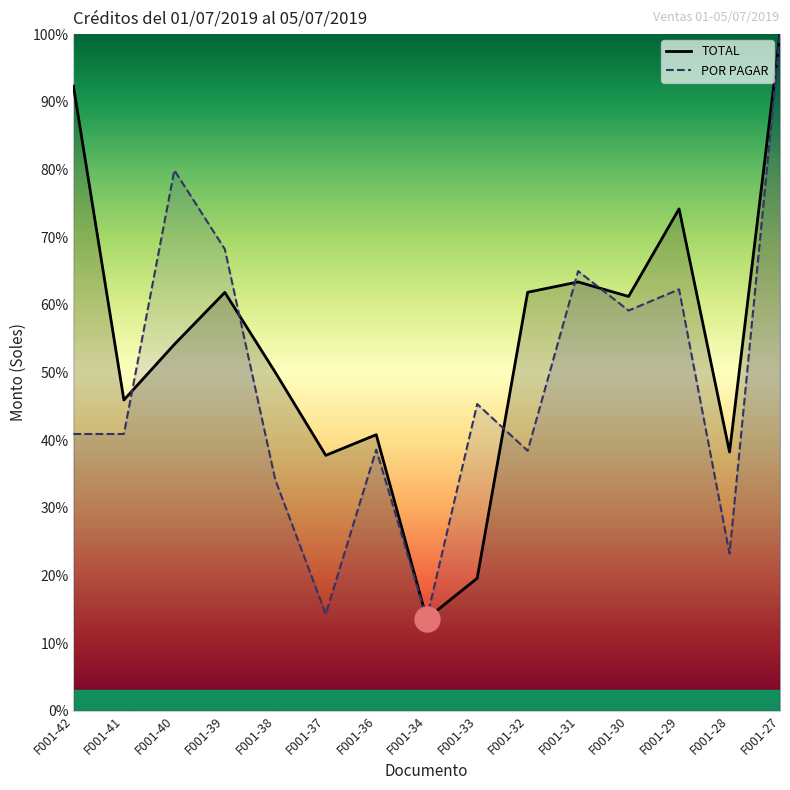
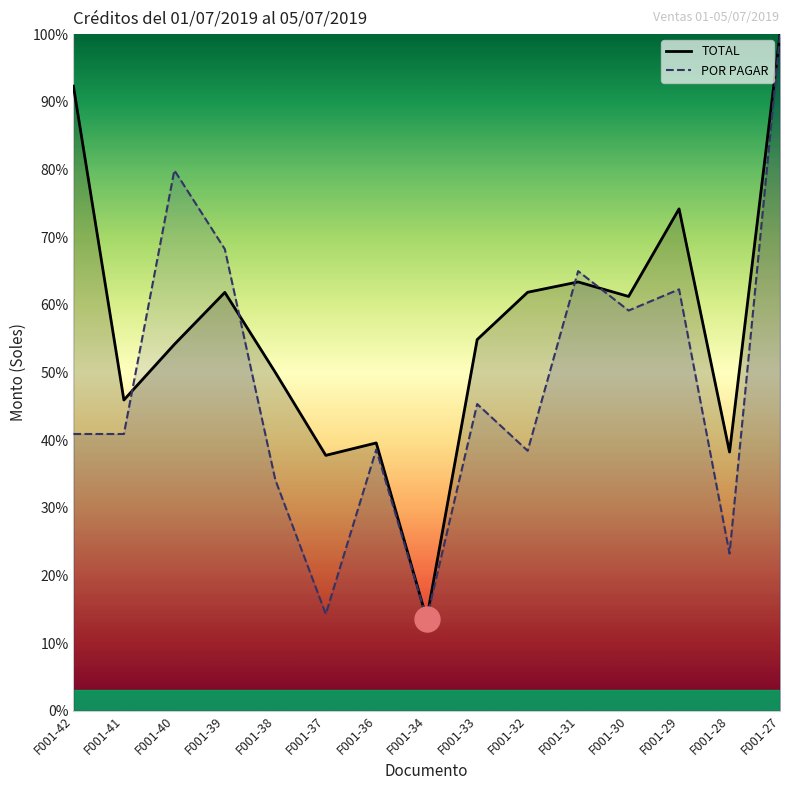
  {
    "TOTAL": {
      "F001-42": "92%",
      "F001-41": "46%",
      "F001-40": "54%",
      "F001-39": "62%",
      "F001-38": "50%",
      "F001-37": "38%",
-     "F001-36": "41%",
-     "F001-33": "20%",
+     "F001-36": "40%",
+     "F001-33": "55%",
      "F001-32": "62%",
      "F001-31": "63%",
      "F001-30": "61%",
      "F001-29": "74%",
      "F001-28": "38%"
    }
  }
